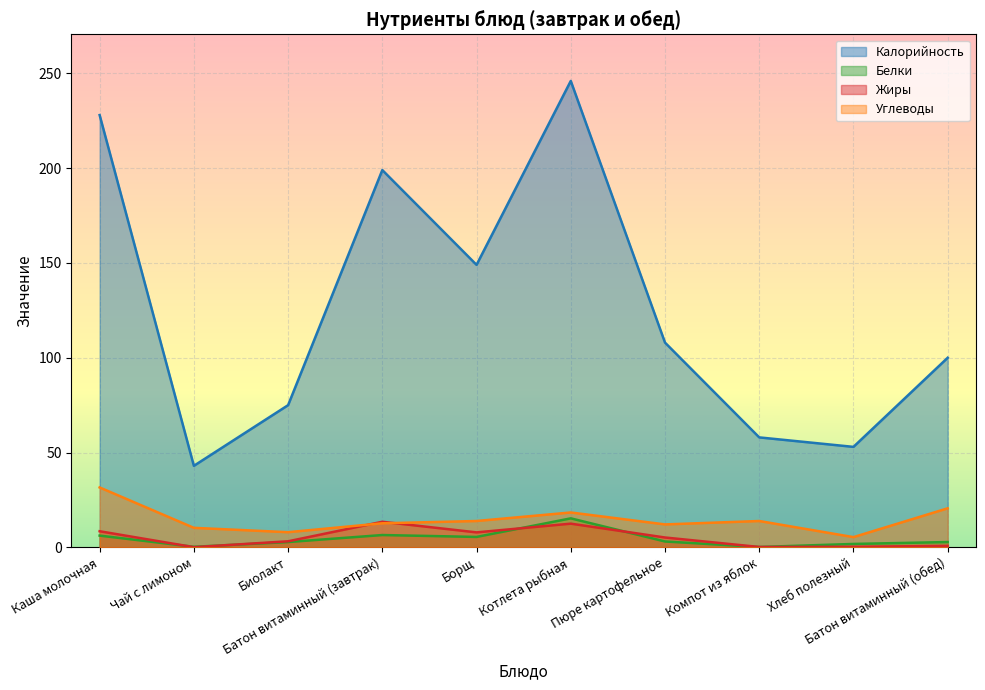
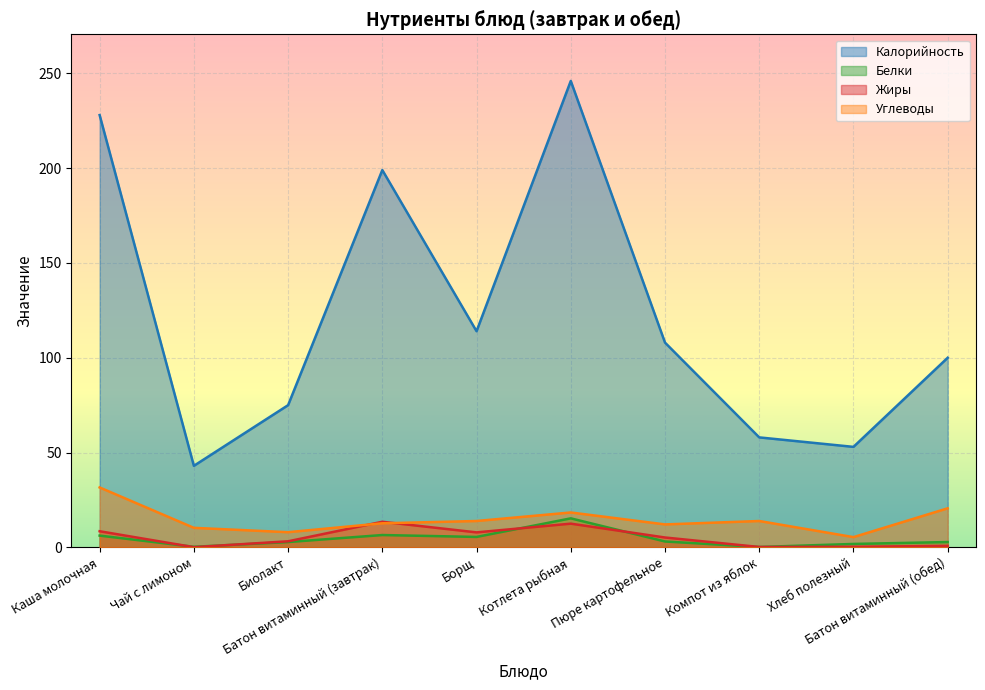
  {
    "Калорийность": {
      "Каша молочная": 228,
      "Чай с лимоном": 43,
      "Биолакт": 75,
      "Батон витаминный (завтрак)": 199,
-     "Борщ": 149,
+     "Борщ": 114,
      "Котлета рыбная": 246,
      "Пюре картофельное": 108,
      "Компот из яблок": 58,
      "Хлеб полезный": 53,
      "Батон витаминный (обед)": 100
    },
    "Белки": {
      "Каша молочная": 6,
      "Батон витаминный (завтрак)": 7,
      "Борщ": 6,
      "Котлета рыбная": 15,
      "Пюре картофельное": 3,
      "Хлеб полезный": 2,
      "Батон витаминный (обед)": 3
    },
    "Жиры": {
      "Каша молочная": 9,
      "Борщ": 8,
      "Котлета рыбная": 13,
      "Пюре картофельное": 5,
      "Хлеб полезный": 0,
      "Батон витаминный (обед)": 1
    },
    "Углеводы": {
      "Каша молочная": 32,
      "Чай с лимоном": 10,
      "Биолакт": 8,
      "Борщ": 14,
      "Котлета рыбная": 18,
      "Пюре картофельное": 12,
      "Компот из яблок": 14,
      "Хлеб полезный": 5,
      "Батон витаминный (обед)": 21
    }
  }
